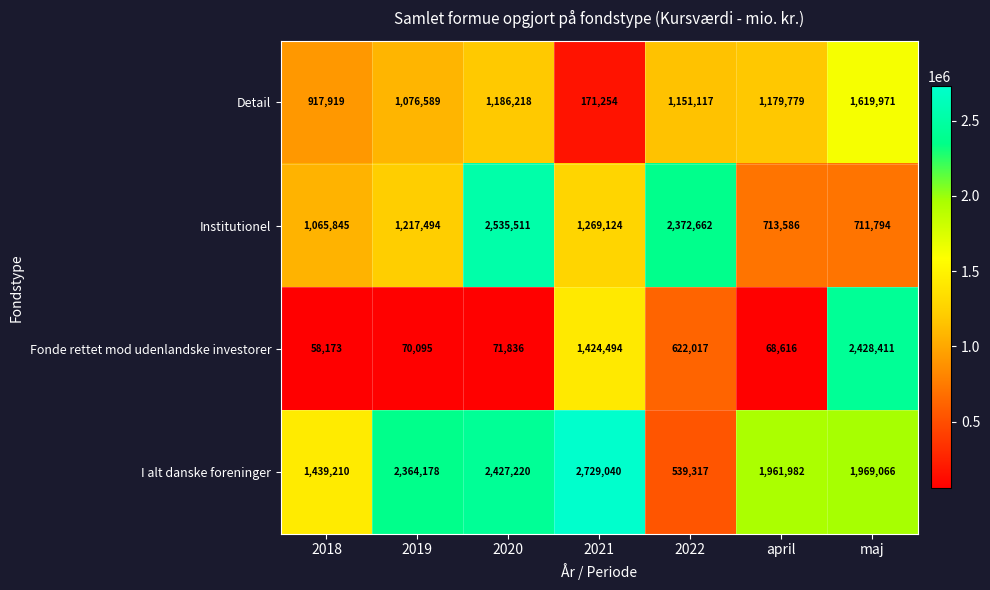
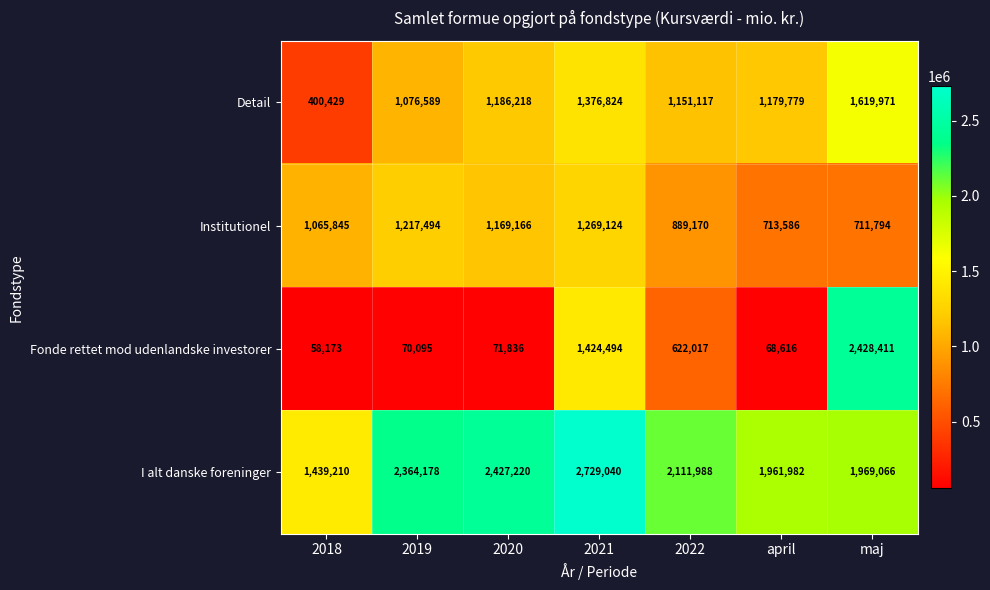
  {
    "Detail": {
-     "2018": "917,919",
+     "2018": "400,429",
      "2019": "1,076,589",
      "2020": "1,186,218",
-     "2021": "171,254",
+     "2021": "1,376,824",
      "2022": "1,151,117",
      "april": "1,179,779",
      "maj": "1,619,971"
    },
    "Institutionel": {
      "2018": "1,065,845",
      "2019": "1,217,494",
-     "2020": "2,535,511",
+     "2020": "1,169,166",
      "2021": "1,269,124",
-     "2022": "2,372,662",
+     "2022": "889,170",
      "april": "713,586",
      "maj": "711,794"
    },
    "Fonde rettet mod udenlandske investorer": {
      "2018": "58,173",
      "2019": "70,095",
      "2020": "71,836",
      "2021": "1,424,494",
      "2022": "622,017",
      "april": "68,616",
      "maj": "2,428,411"
    },
    "I alt danske foreninger": {
      "2018": "1,439,210",
      "2019": "2,364,178",
      "2020": "2,427,220",
      "2021": "2,729,040",
-     "2022": "539,317",
+     "2022": "2,111,988",
      "april": "1,961,982",
      "maj": "1,969,066"
    }
  }
